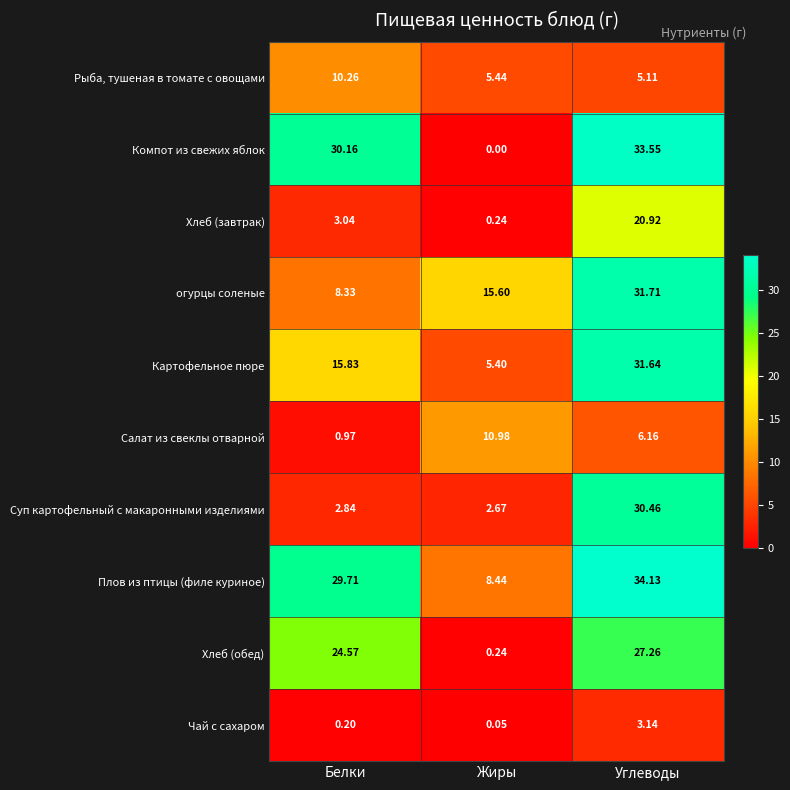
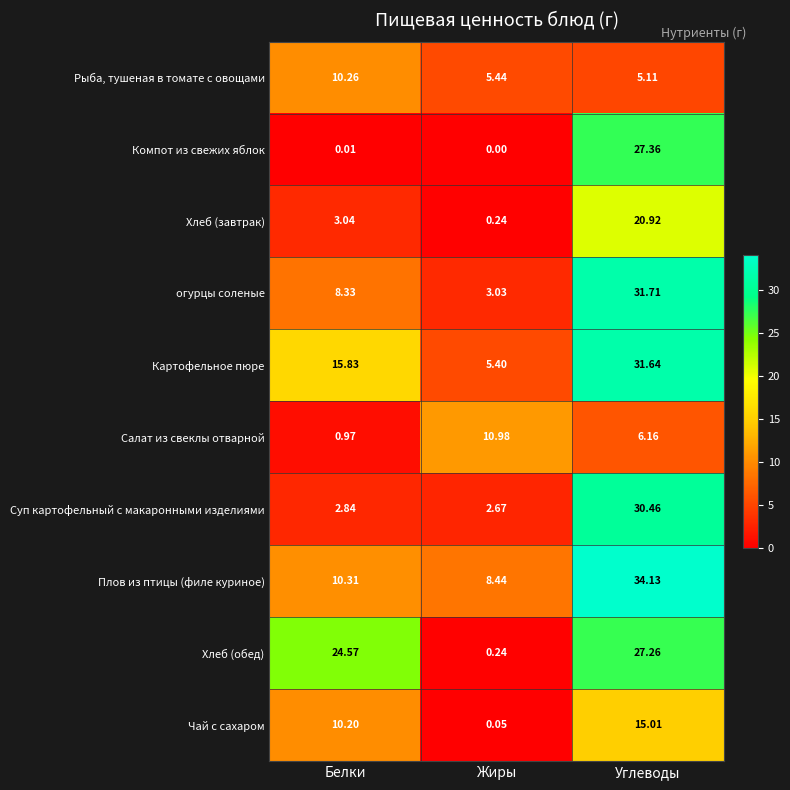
  {
    "Рыба, тушеная в томате с овощами": {
      "Белки": 10.26,
      "Жиры": 5.44,
      "Углеводы": 5.11
    },
    "Компот из свежих яблок": {
-     "Белки": 30.16,
+     "Белки": 0.01,
      "Жиры": 0.00,
-     "Углеводы": 33.55
+     "Углеводы": 27.36
    },
    "Хлеб (завтрак)": {
      "Белки": 3.04,
      "Жиры": 0.24,
      "Углеводы": 20.92
    },
    "огурцы соленые": {
      "Белки": 8.33,
-     "Жиры": 15.60,
+     "Жиры": 3.03,
      "Углеводы": 31.71
    },
    "Картофельное пюре": {
      "Белки": 15.83,
      "Жиры": 5.40,
      "Углеводы": 31.64
    },
    "Салат из свеклы отварной": {
      "Белки": 0.97,
      "Жиры": 10.98,
      "Углеводы": 6.16
    },
    "Суп картофельный с макаронными изделиями": {
      "Белки": 2.84,
      "Жиры": 2.67,
      "Углеводы": 30.46
    },
    "Плов из птицы (филе куриное)": {
-     "Белки": 29.71,
+     "Белки": 10.31,
      "Жиры": 8.44,
      "Углеводы": 34.13
    },
    "Хлеб (обед)": {
      "Белки": 24.57,
      "Жиры": 0.24,
      "Углеводы": 27.26
    },
    "Чай с сахаром": {
-     "Белки": 0.20,
+     "Белки": 10.20,
      "Жиры": 0.05,
-     "Углеводы": 3.14
+     "Углеводы": 15.01
    }
  }
